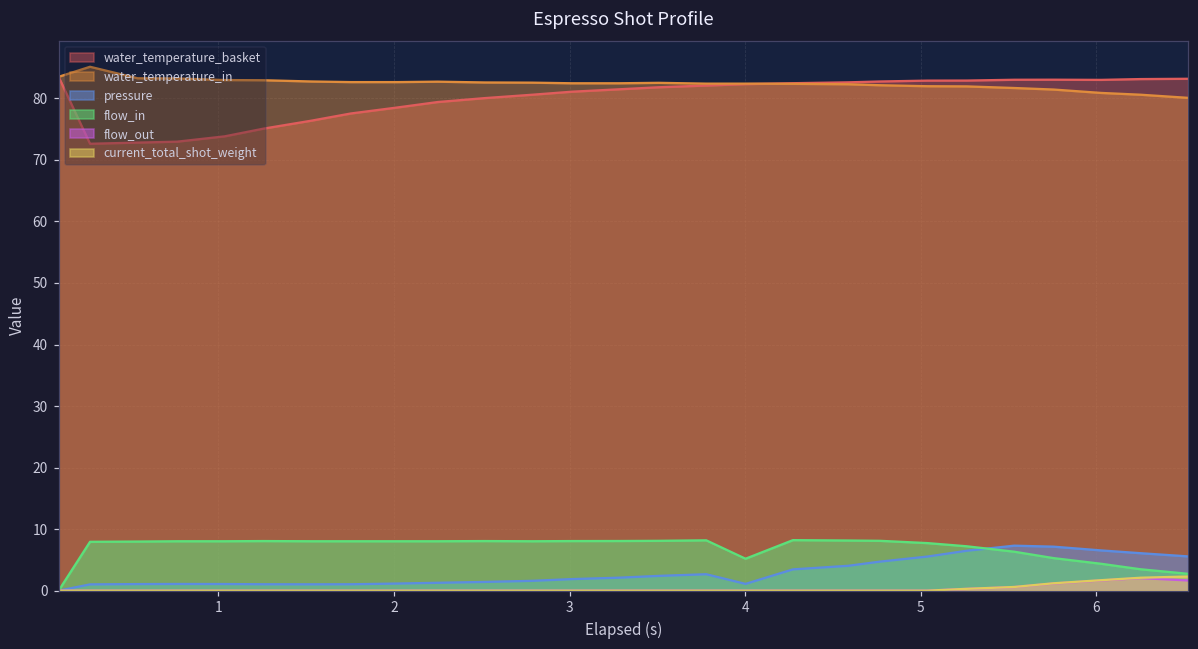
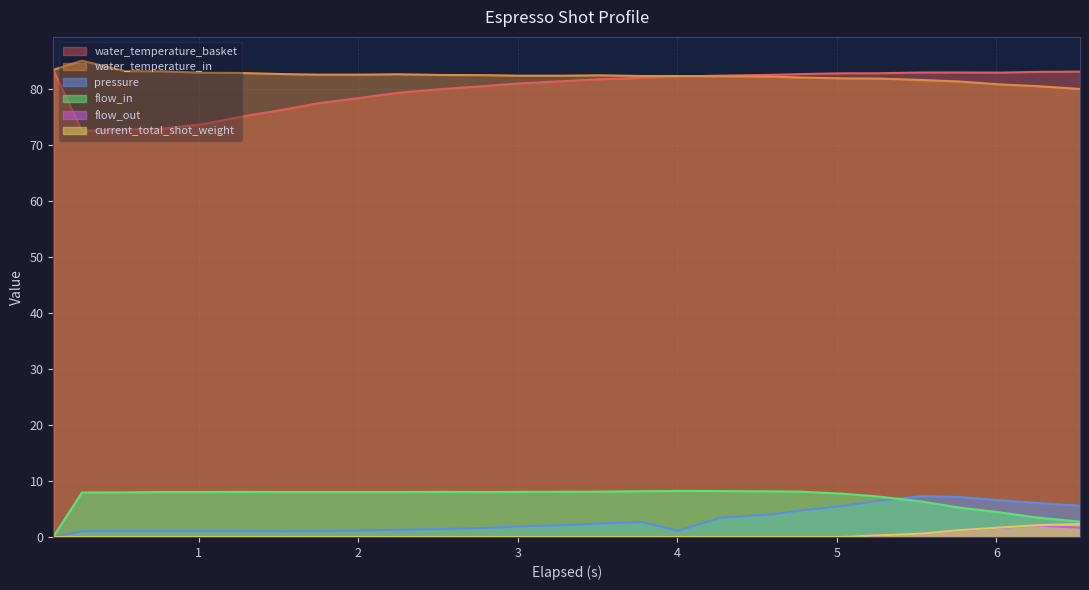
  {
    "pressure": {
      "4": 1
    },
    "flow_in": {
-     "4": 5
+     "4": 8
    }
  }
